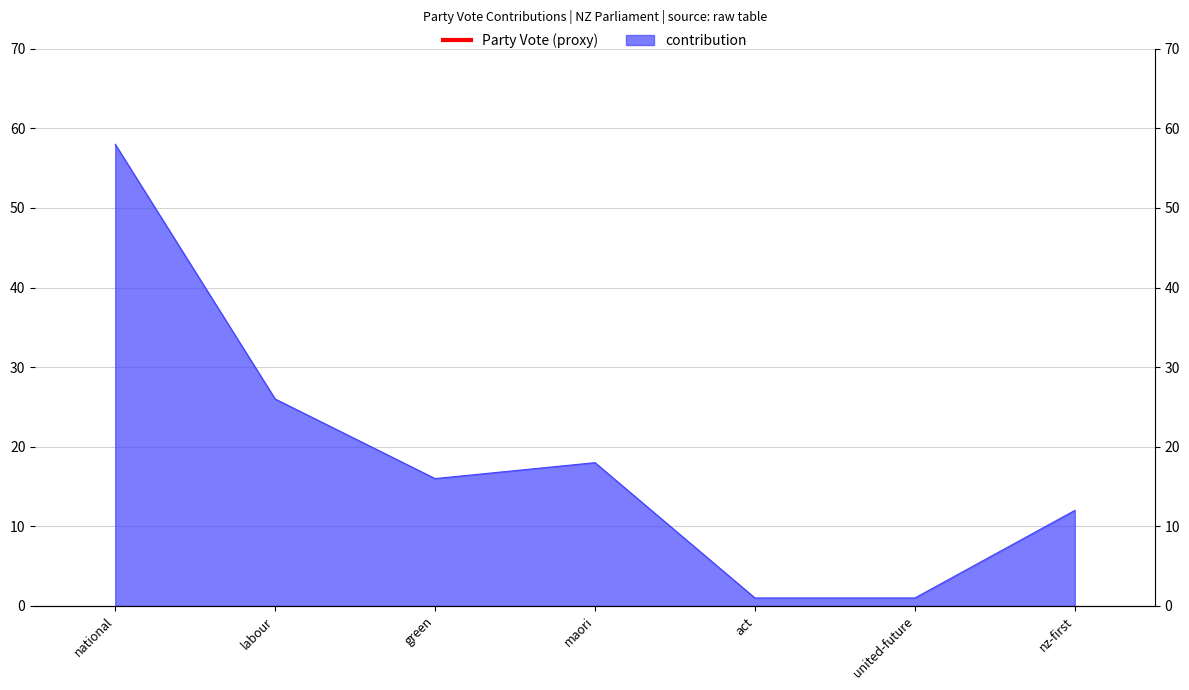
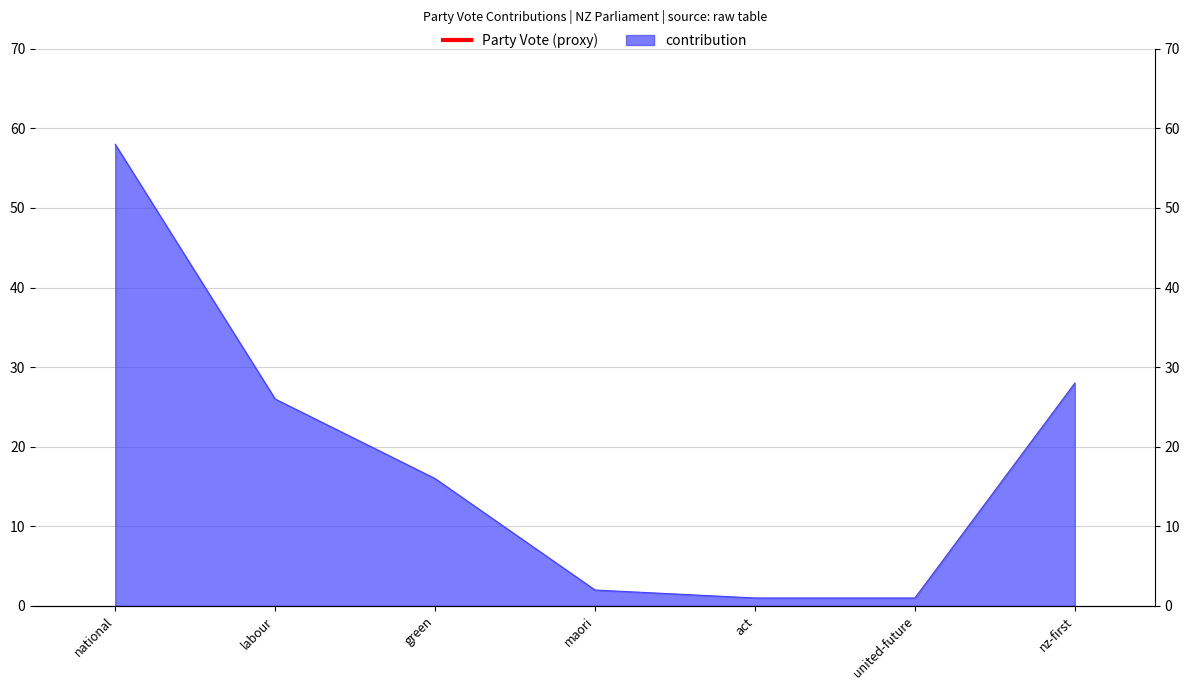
  {
    "national": 58,
    "labour": 26,
    "green": 16,
-   "maori": 18,
+   "maori": 2,
    "act": 1,
    "united-future": 1,
-   "nz-first": 12
+   "nz-first": 28
  }
